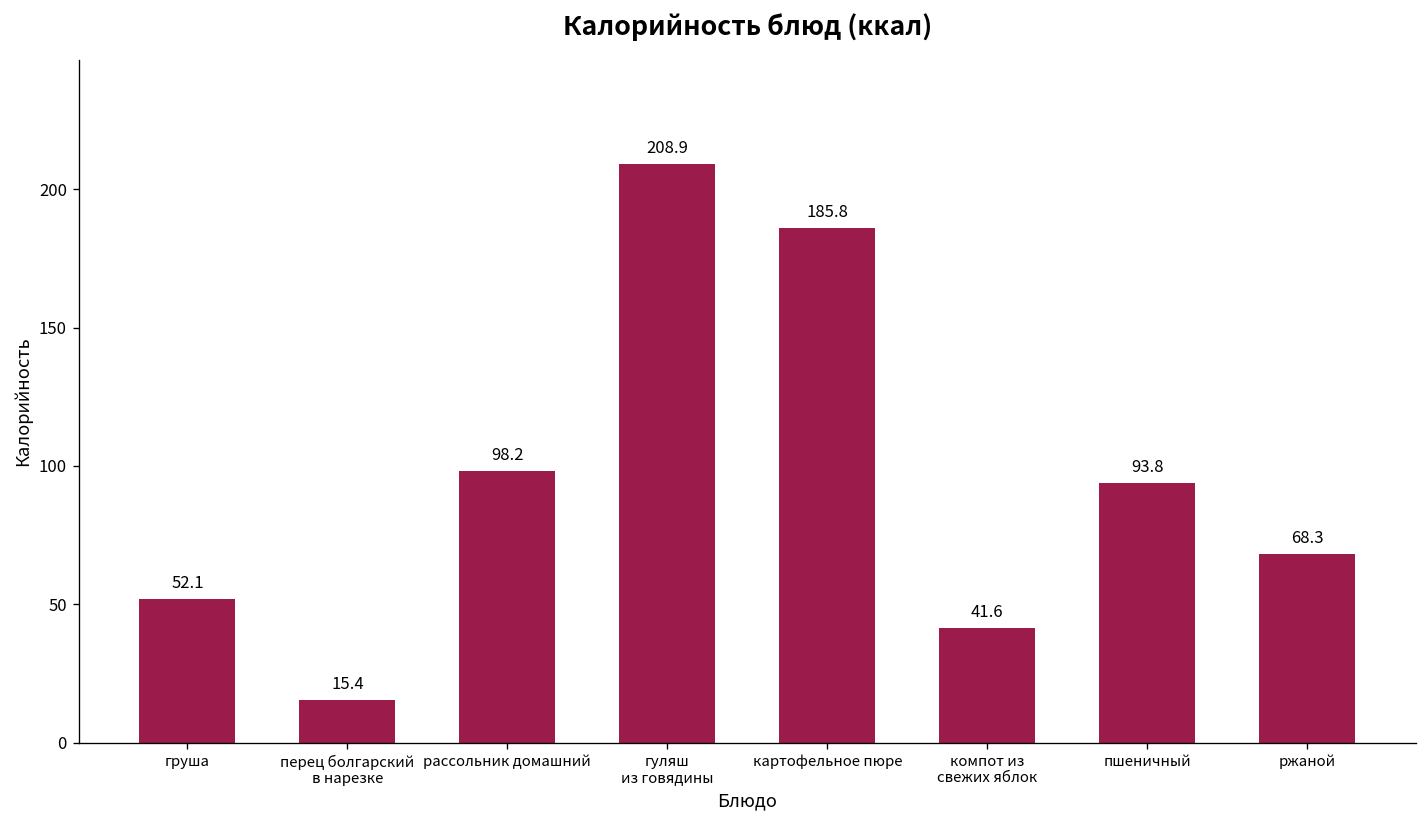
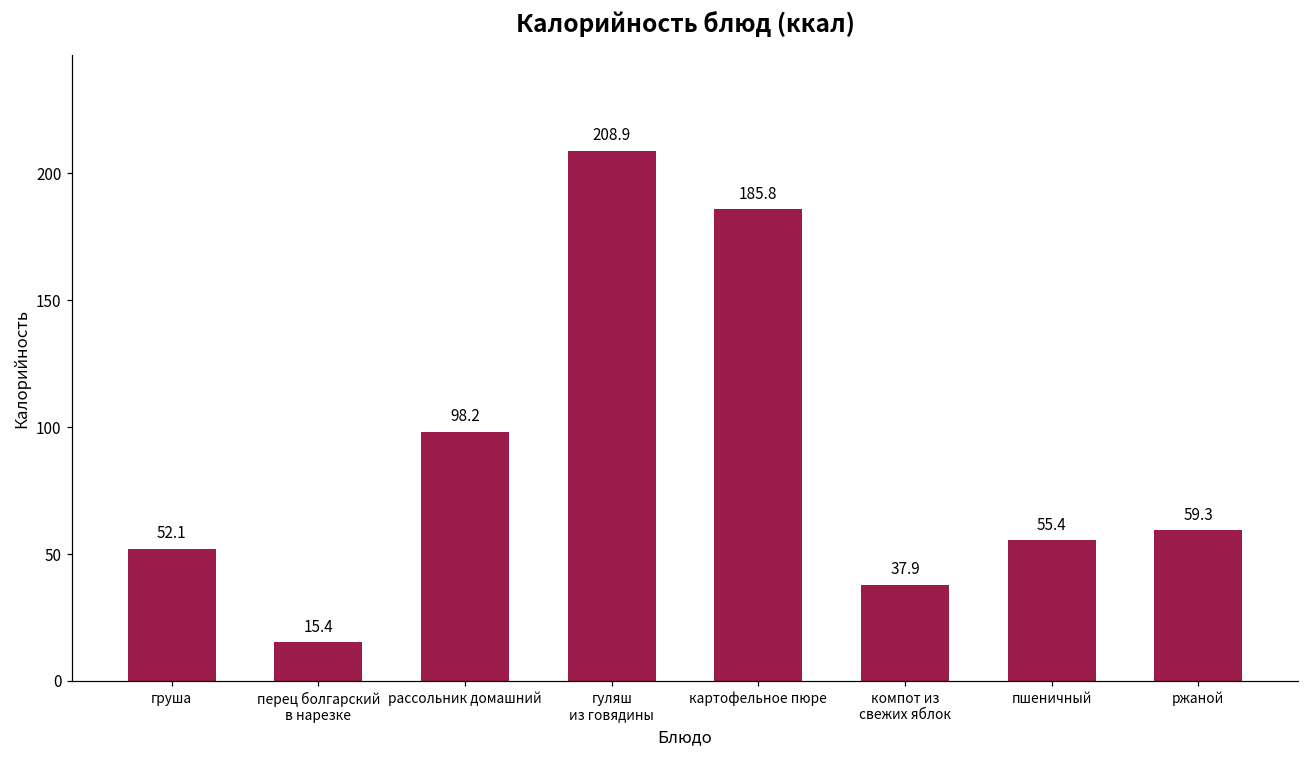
  {
    "груша": 52.1,
    "перец болгарский в нарезке": 15.4,
    "рассольник домашний": 98.2,
    "гуляш из говядины": 208.9,
    "картофельное пюре": 185.8,
-   "компот из свежих яблок": 41.6,
-   "пшеничный": 93.8,
-   "ржаной": 68.3
+   "компот из свежих яблок": 37.9,
+   "пшеничный": 55.4,
+   "ржаной": 59.3
  }
